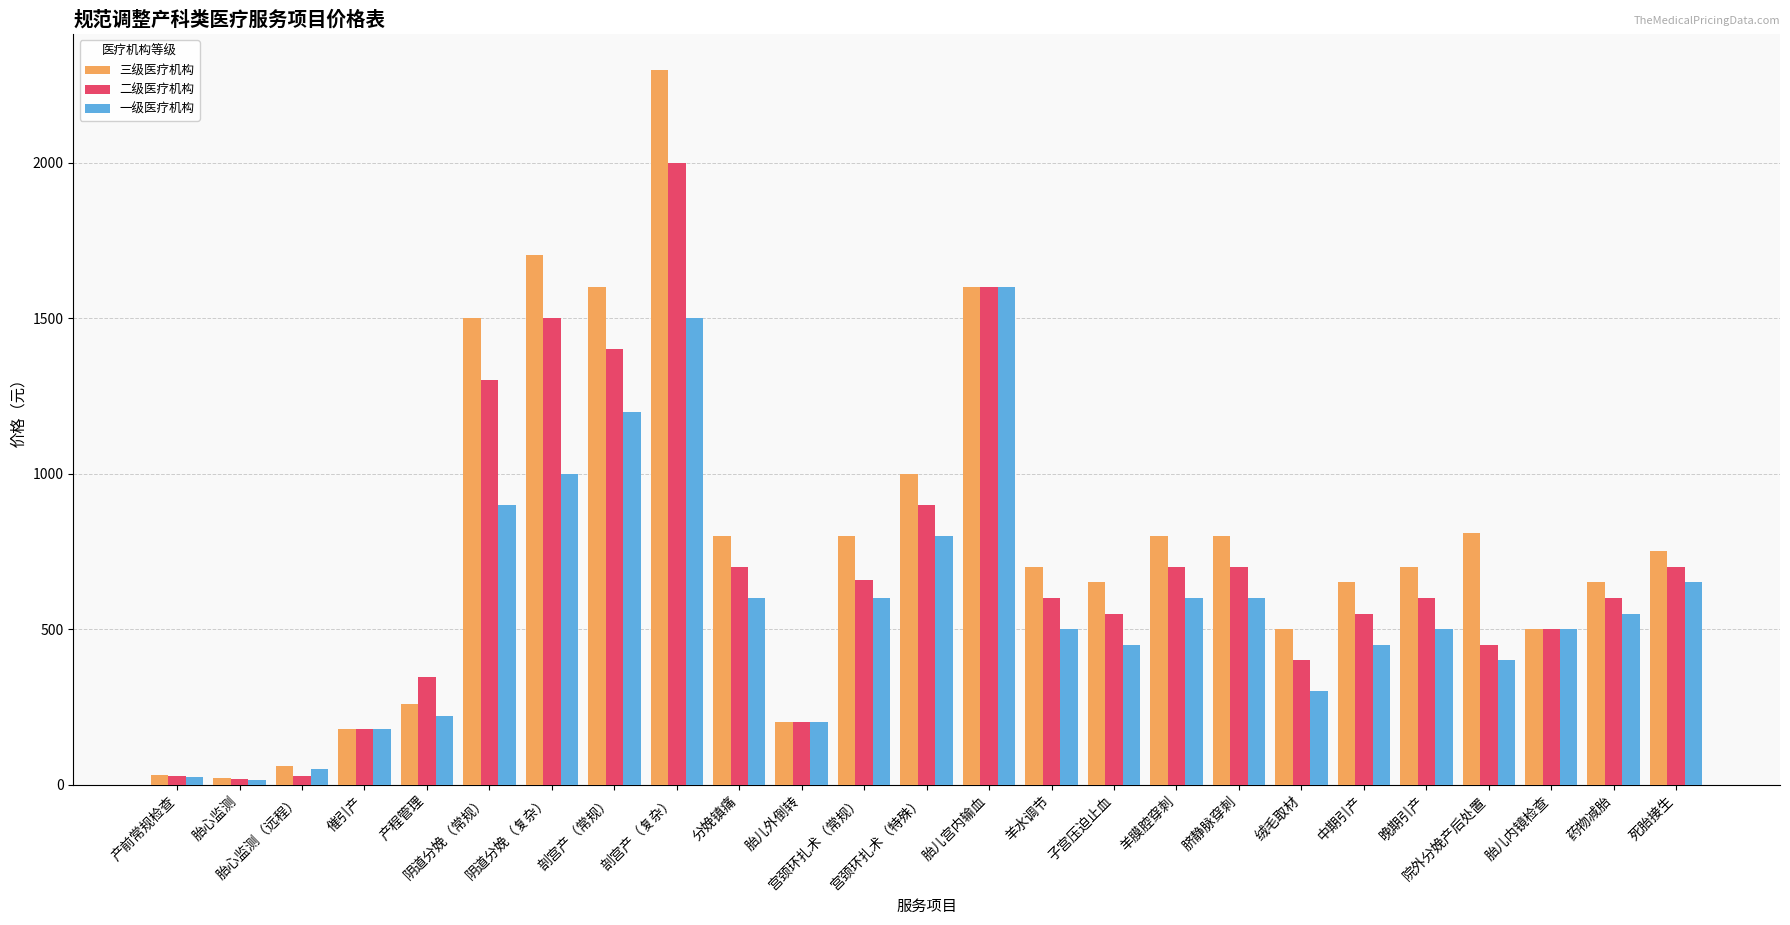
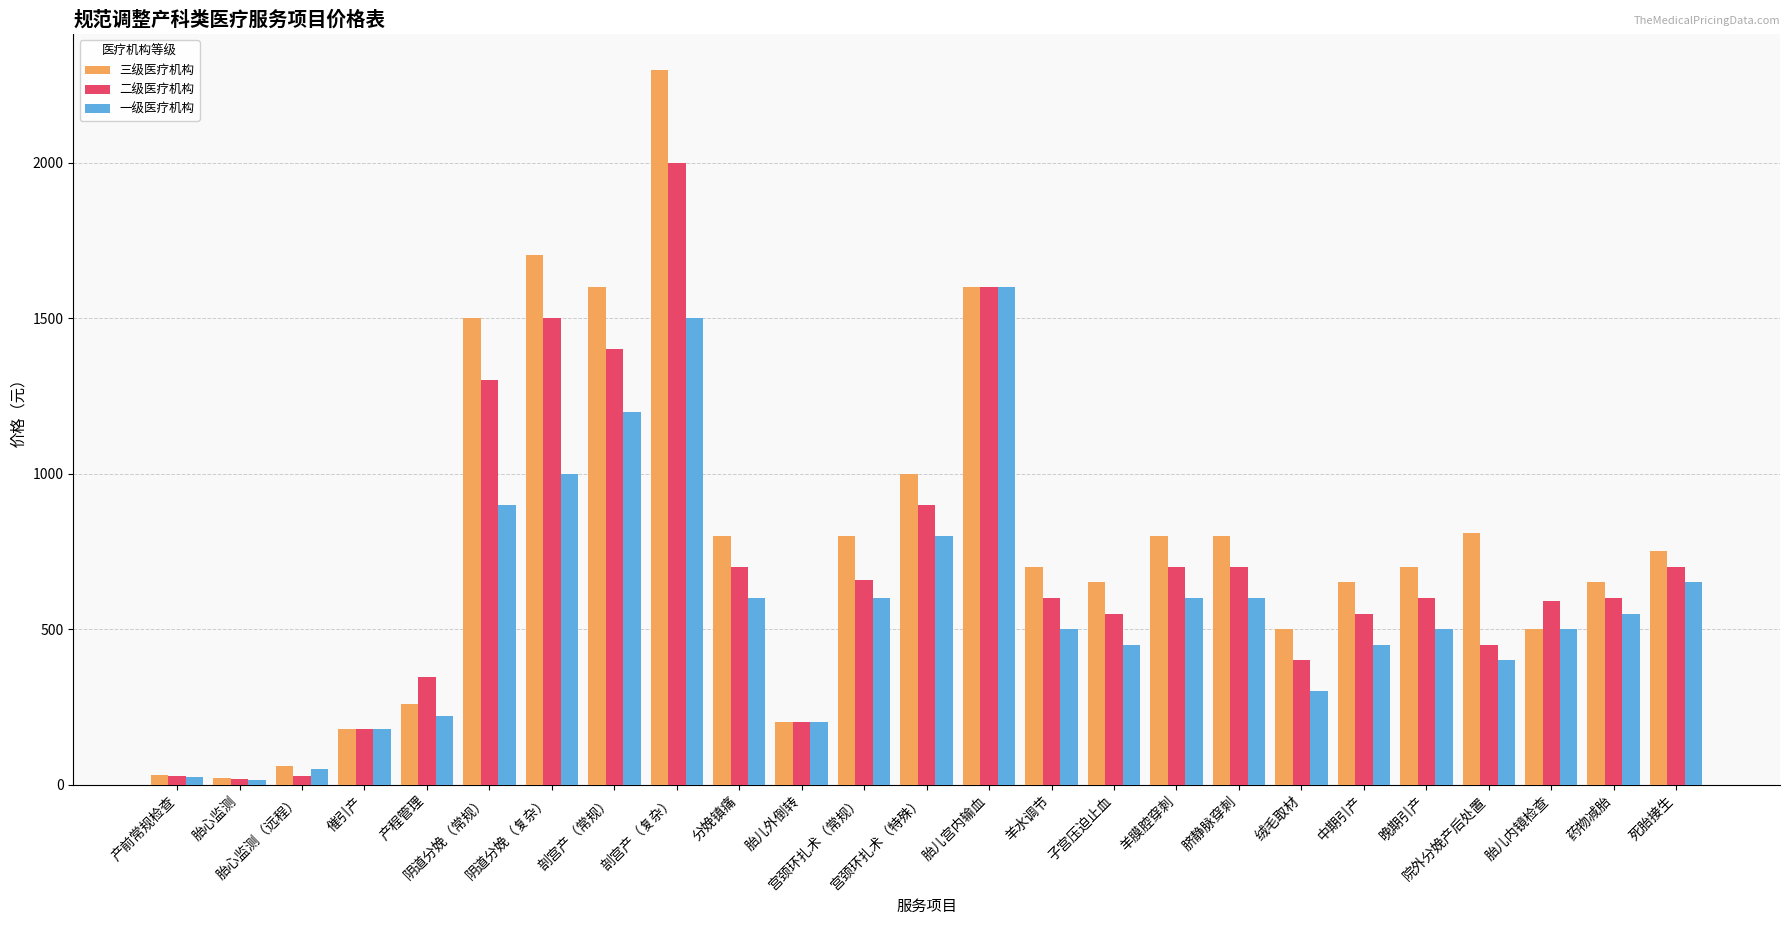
  {
    "三级医疗机构": {
      "产前常规检查": 30,
      "胎心监测": 20,
      "胎心监测（远程）": 60,
      "催引产": 180,
      "产程管理": 260,
      "阴道分娩（常规）": 1500,
      "阴道分娩（复杂）": 1700,
      "剖宫产（常规）": 1600,
      "剖宫产（复杂）": 2300,
      "分娩镇痛": 800,
      "胎儿外倒转": 200,
      "宫颈环扎术（常规）": 800,
      "宫颈环扎术（特殊）": 1000,
      "胎儿宫内输血": 1600,
      "羊水调节": 700,
      "子宫压迫止血": 650,
      "羊膜腔穿刺": 800,
      "脐静脉穿刺": 800,
      "绒毛取材": 500,
      "中期引产": 650,
      "晚期引产": 700,
      "院外分娩产后处置": 810,
      "胎儿内镜检查": 500,
      "药物减胎": 650,
      "死胎接生": 750
    },
    "二级医疗机构": {
      "产前常规检查": 30,
      "胎心监测": 20,
      "胎心监测（远程）": 30,
      "催引产": 180,
      "产程管理": 350,
      "阴道分娩（常规）": 1300,
      "阴道分娩（复杂）": 1500,
      "剖宫产（常规）": 1400,
      "剖宫产（复杂）": 2000,
      "分娩镇痛": 700,
      "胎儿外倒转": 200,
      "宫颈环扎术（常规）": 660,
      "宫颈环扎术（特殊）": 900,
      "胎儿宫内输血": 1600,
      "羊水调节": 600,
      "子宫压迫止血": 550,
      "羊膜腔穿刺": 700,
      "脐静脉穿刺": 700,
      "绒毛取材": 400,
      "中期引产": 550,
      "晚期引产": 600,
      "院外分娩产后处置": 450,
-     "胎儿内镜检查": 500,
+     "胎儿内镜检查": 590,
      "药物减胎": 600,
      "死胎接生": 700
    },
    "一级医疗机构": {
      "产前常规检查": 30,
      "胎心监测": 20,
      "胎心监测（远程）": 50,
      "催引产": 180,
      "产程管理": 220,
      "阴道分娩（常规）": 900,
      "阴道分娩（复杂）": 1000,
      "剖宫产（常规）": 1200,
      "剖宫产（复杂）": 1500,
      "分娩镇痛": 600,
      "胎儿外倒转": 200,
      "宫颈环扎术（常规）": 600,
      "宫颈环扎术（特殊）": 800,
      "胎儿宫内输血": 1600,
      "羊水调节": 500,
      "子宫压迫止血": 450,
      "羊膜腔穿刺": 600,
      "脐静脉穿刺": 600,
      "绒毛取材": 300,
      "中期引产": 450,
      "晚期引产": 500,
      "院外分娩产后处置": 400,
      "胎儿内镜检查": 500,
      "药物减胎": 550,
      "死胎接生": 650
    }
  }
